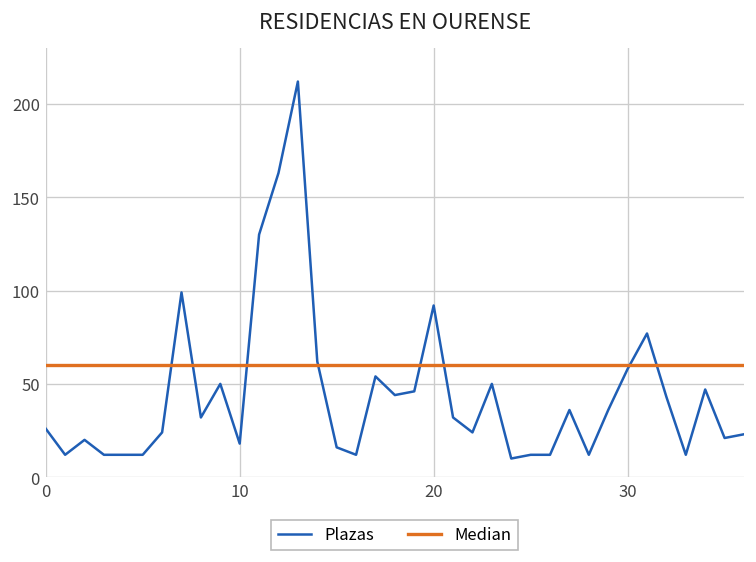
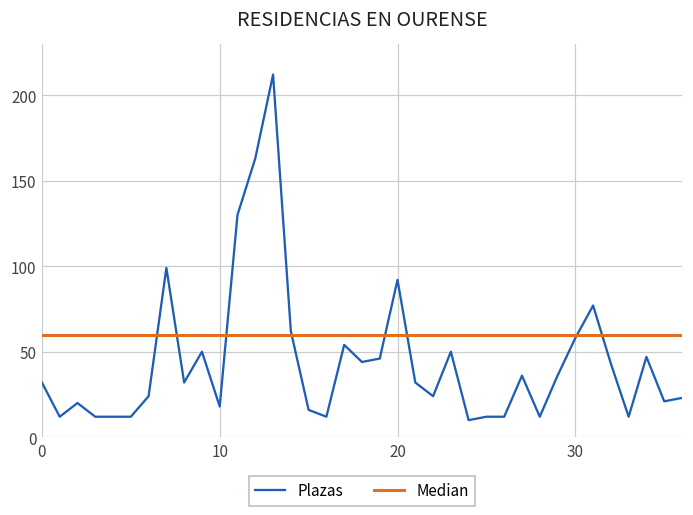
  {
    "Plazas": {
-     "0": 26,
+     "0": 32,
      "10": 18,
      "20": 92,
      "30": 58
    },
    "Median": {
      "0": 60,
      "10": 60,
      "20": 60,
      "30": 60
    }
  }
